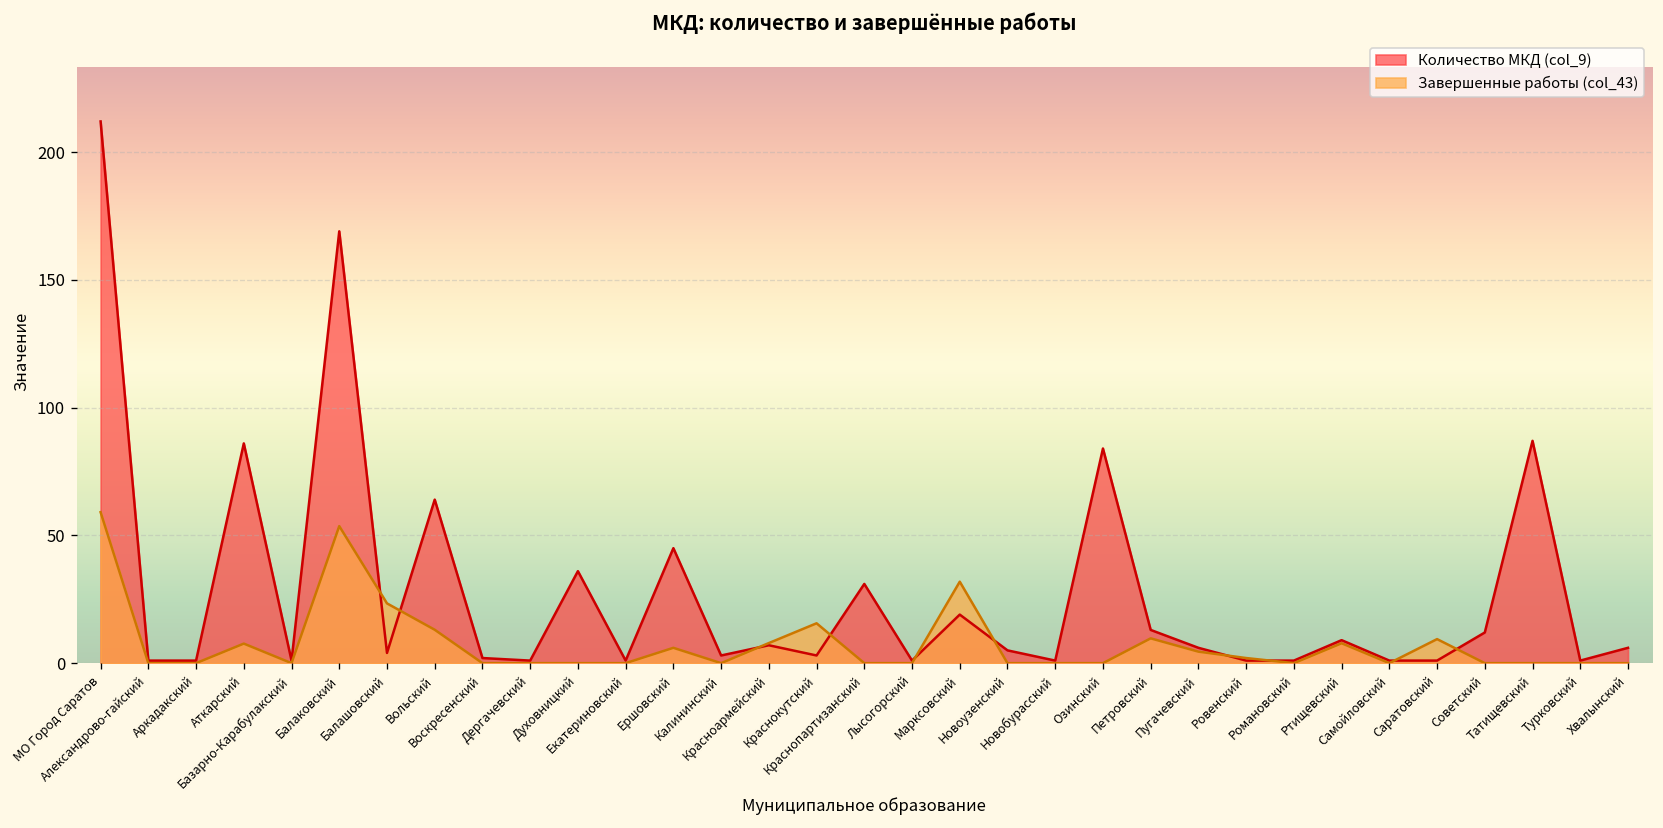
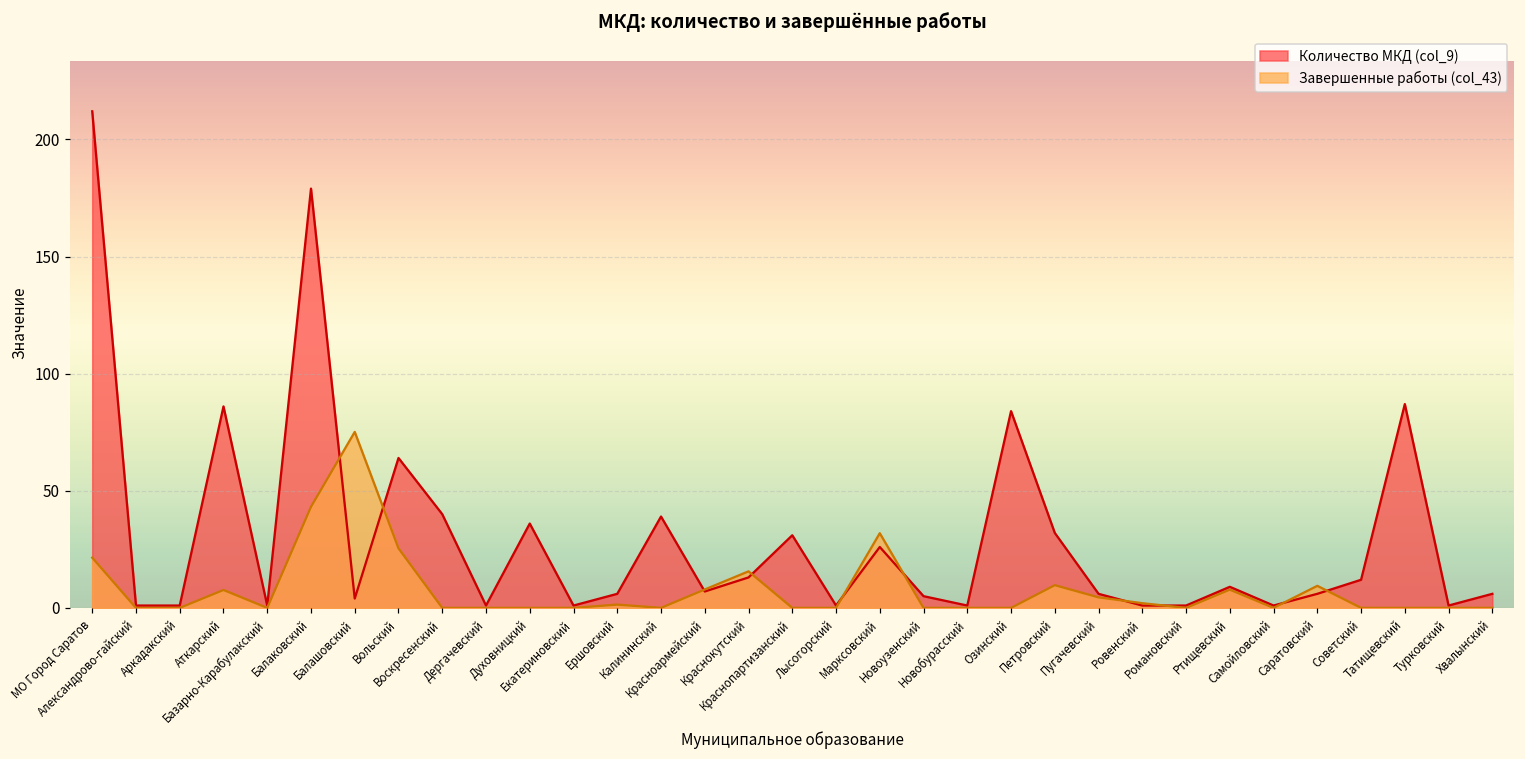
  {
    "Количество МКД (col_9)": {
      "МО Город Саратов": 212,
      "Аткарский": 86,
-     "Балаковский": 169,
+     "Балаковский": 179,
      "Балашовский": 4,
      "Вольский": 64,
-     "Воскресенский": 2,
+     "Воскресенский": 40,
      "Духовницкий": 36,
-     "Ершовский": 45,
-     "Калининский": 3,
-     "Краснокутский": 3,
+     "Ершовский": 6,
+     "Калининский": 39,
+     "Краснокутский": 13,
      "Краснопартизанский": 31,
-     "Марксовский": 19,
+     "Марксовский": 26,
      "Новоузенский": 5,
      "Озинский": 84,
-     "Петровский": 13,
+     "Петровский": 32,
      "Пугачевский": 6,
      "Ртищевский": 9,
-     "Саратовский": 1,
+     "Саратовский": 6,
      "Советский": 12,
      "Татищевский": 87,
      "Хвалынский": 6
    },
    "Завершенные работы (col_43)": {
-     "МО Город Саратов": 59,
+     "МО Город Саратов": 21,
      "Аткарский": 8,
-     "Балаковский": 54,
-     "Балашовский": 23,
-     "Вольский": 13,
+     "Балаковский": 43,
+     "Балашовский": 75,
+     "Вольский": 25,
      "Воскресенский": 0,
      "Духовницкий": 0,
-     "Ершовский": 6,
+     "Ершовский": 1,
      "Калининский": 0,
      "Краснокутский": 16,
      "Краснопартизанский": 0,
      "Марксовский": 32,
      "Новоузенский": 0,
      "Озинский": 0,
      "Петровский": 10,
      "Пугачевский": 5,
      "Ртищевский": 8,
      "Саратовский": 9,
      "Советский": 0,
      "Татищевский": 0,
      "Хвалынский": 0
    }
  }
